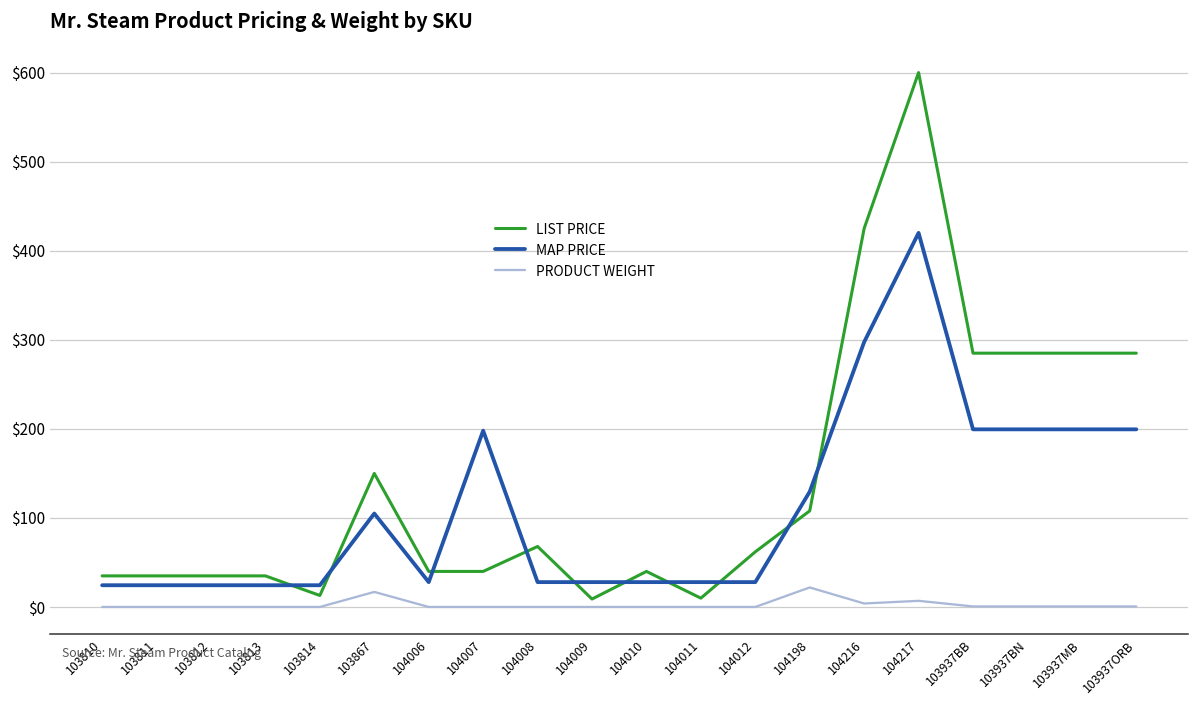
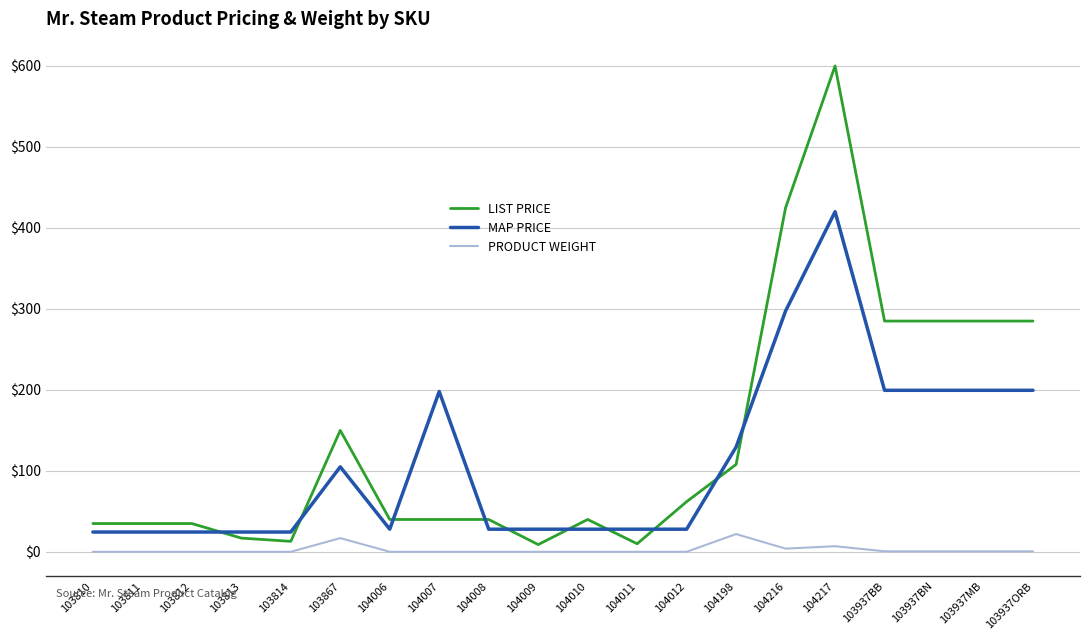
  {
    "LIST PRICE": {
      "103810": "$40",
      "103811": "$40",
      "103812": "$40",
-     "103813": "$40",
+     "103813": "$20",
      "103814": "$10",
      "103867": "$150",
      "104006": "$40",
      "104007": "$40",
-     "104008": "$70",
+     "104008": "$40",
      "104009": "$10",
      "104010": "$40",
      "104011": "$10",
      "104012": "$60",
      "104198": "$110",
      "104216": "$430",
      "104217": "$600",
      "103937BB": "$290",
      "103937BN": "$290",
      "103937MB": "$290",
      "103937ORB": "$290"
    },
    "MAP PRICE": {
      "103810": "$20",
      "103811": "$20",
      "103812": "$20",
      "103813": "$20",
      "103814": "$20",
      "103867": "$110",
      "104006": "$30",
      "104007": "$200",
      "104008": "$30",
      "104009": "$30",
      "104010": "$30",
      "104011": "$30",
      "104012": "$30",
      "104198": "$130",
      "104216": "$300",
      "104217": "$420",
      "103937BB": "$200",
      "103937BN": "$200",
      "103937MB": "$200",
      "103937ORB": "$200"
    },
    "PRODUCT WEIGHT": {
      "103810": "$0",
      "103811": "$0",
      "103812": "$0",
      "103813": "$0",
      "103814": "$0",
      "103867": "$20",
      "104006": "$0",
      "104007": "$0",
      "104008": "$0",
      "104009": "$0",
      "104010": "$0",
      "104011": "$0",
      "104012": "$0",
      "104198": "$20",
      "104216": "$0",
      "104217": "$10",
      "103937BB": "$0",
      "103937BN": "$0",
      "103937MB": "$0",
      "103937ORB": "$0"
    }
  }
